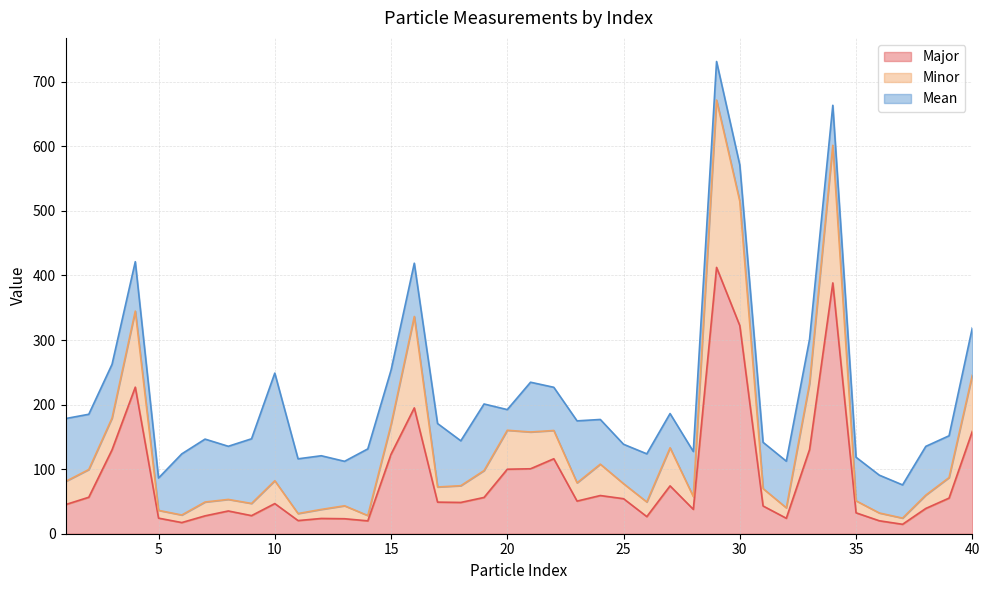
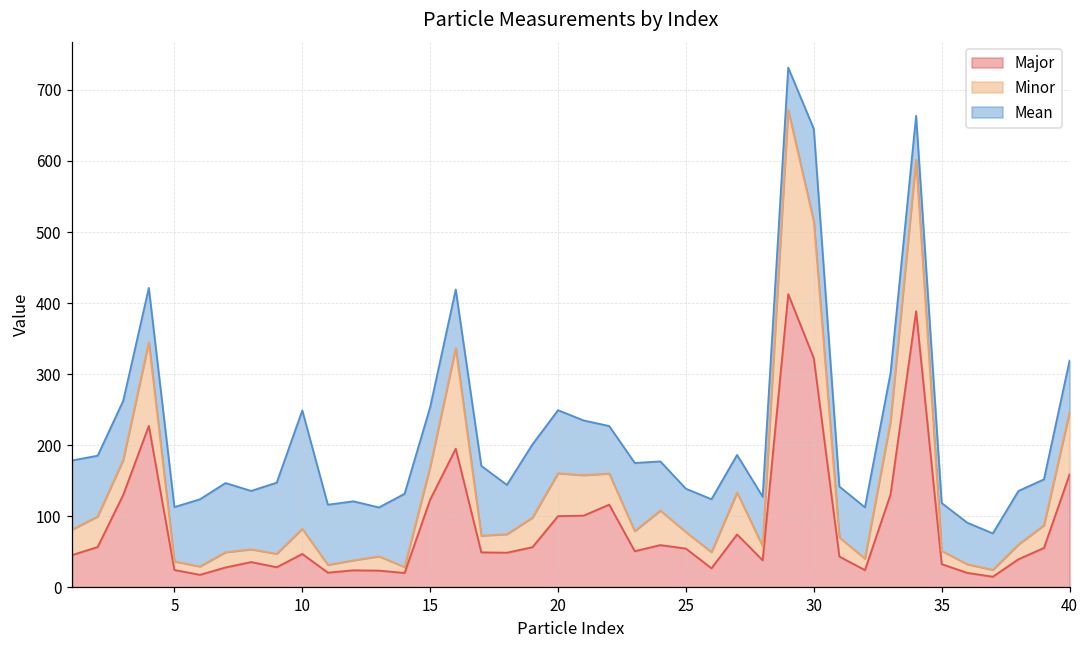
  {
    "Mean": {
-     "5": 50,
+     "5": 80,
      "10": 170,
      "15": 80,
-     "20": 30,
+     "20": 90,
      "25": 60,
-     "30": 60,
+     "30": 130,
      "35": 70,
      "40": 70
    }
  }
